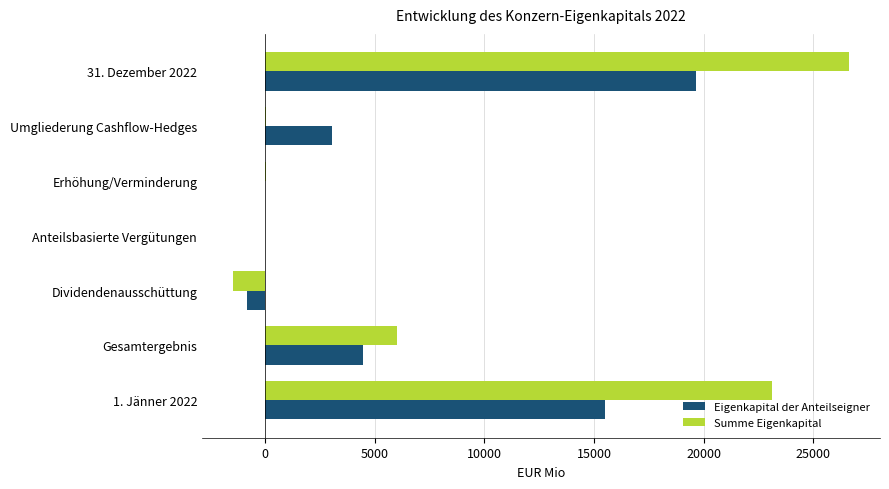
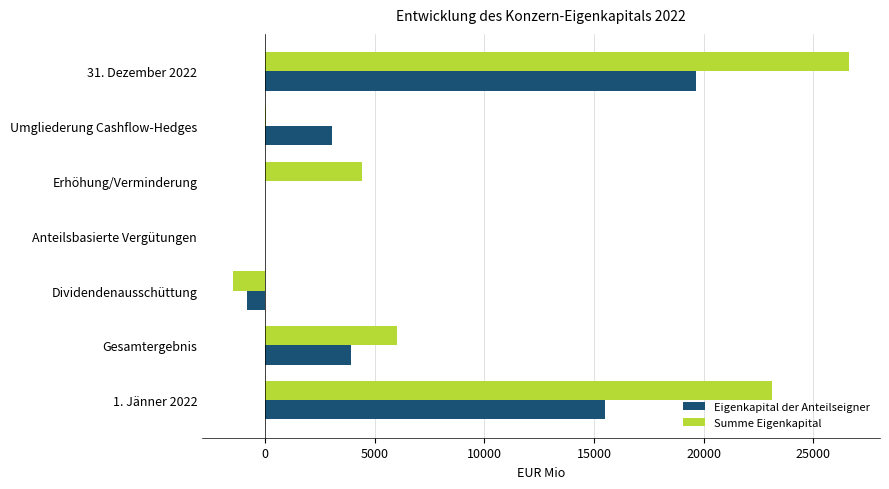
  {
    "Eigenkapital der Anteilseigner": {
      "31. Dezember 2022": 19700,
      "Umgliederung Cashflow-Hedges": 3000,
      "Dividendenausschüttung": -800,
-     "Gesamtergebnis": 4500,
+     "Gesamtergebnis": 3900,
      "1. Jänner 2022": 15500
    },
    "Summe Eigenkapital": {
      "31. Dezember 2022": 26600,
-     "Erhöhung/Verminderung": 0,
+     "Erhöhung/Verminderung": 4400,
      "Dividendenausschüttung": -1500,
      "Gesamtergebnis": 6000,
      "1. Jänner 2022": 23100
    }
  }
